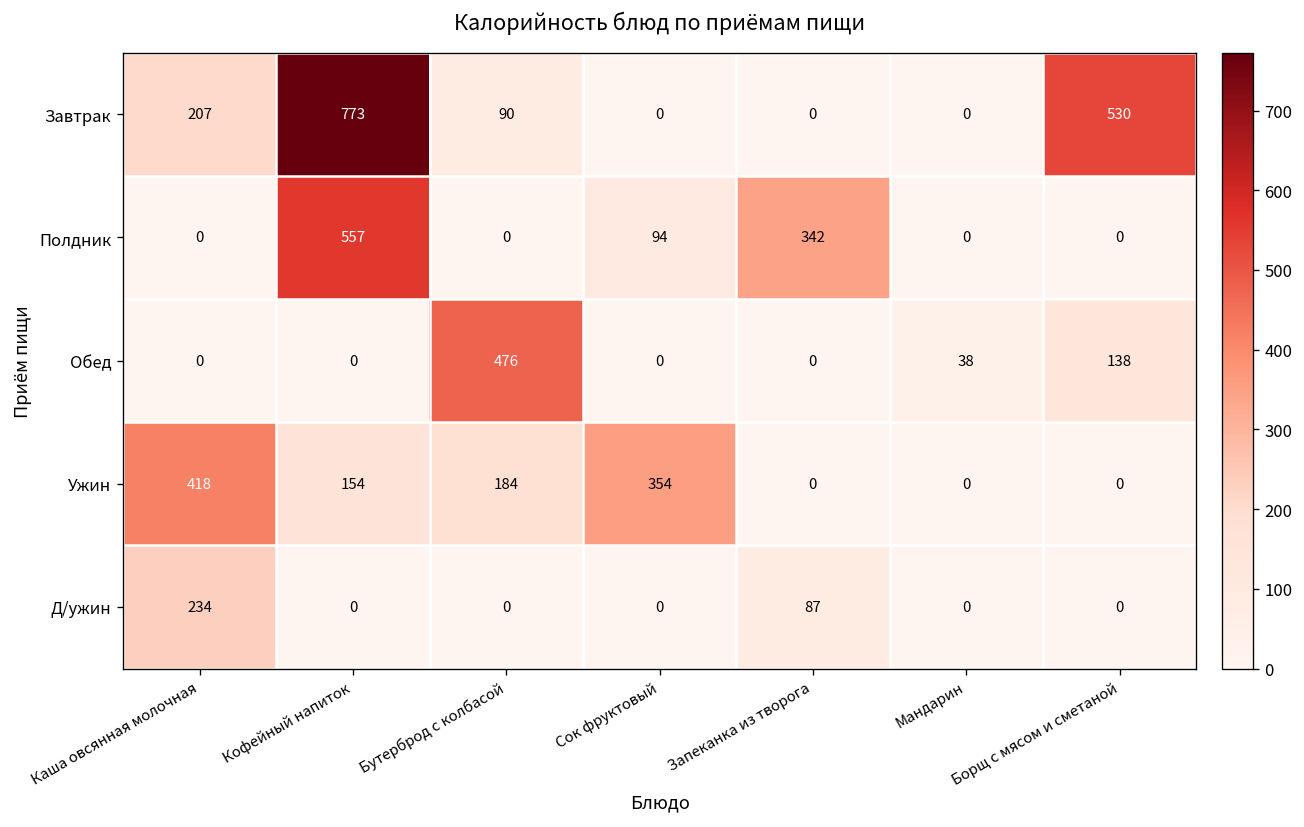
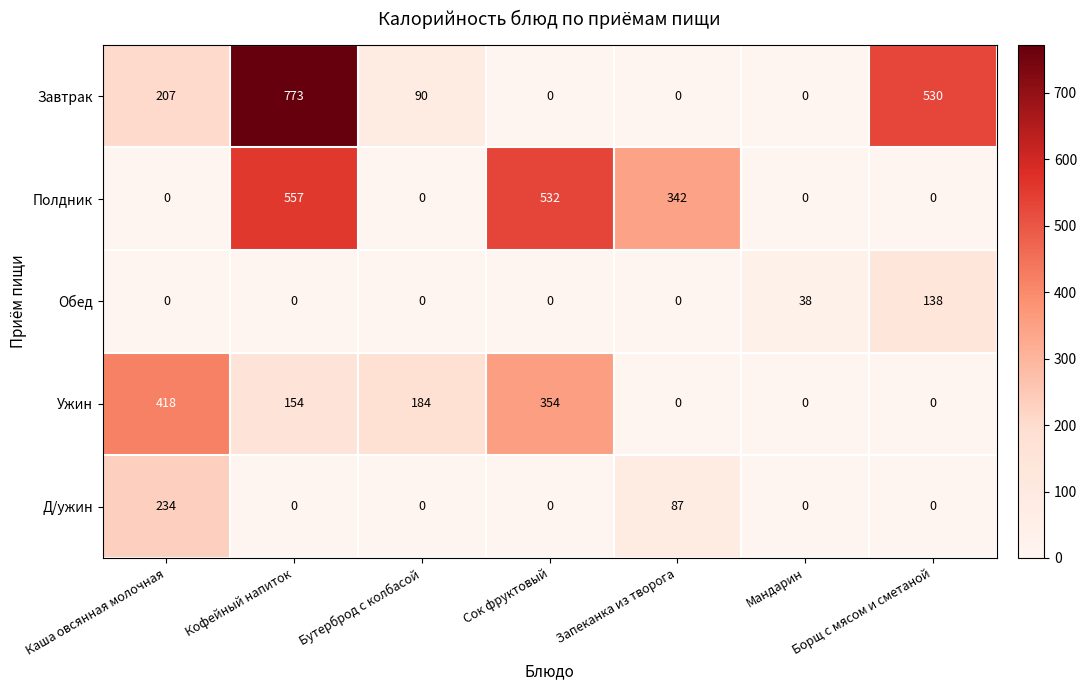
  {
    "Завтрак": {
      "Каша овсянная молочная": 207,
      "Кофейный напиток": 773,
      "Бутерброд с колбасой": 90,
      "Сок фруктовый": 0,
      "Запеканка из творога": 0,
      "Мандарин": 0,
      "Борщ с мясом и сметаной": 530
    },
    "Полдник": {
      "Каша овсянная молочная": 0,
      "Кофейный напиток": 557,
      "Бутерброд с колбасой": 0,
-     "Сок фруктовый": 94,
+     "Сок фруктовый": 532,
      "Запеканка из творога": 342,
      "Мандарин": 0,
      "Борщ с мясом и сметаной": 0
    },
    "Обед": {
      "Каша овсянная молочная": 0,
      "Кофейный напиток": 0,
-     "Бутерброд с колбасой": 476,
+     "Бутерброд с колбасой": 0,
      "Сок фруктовый": 0,
      "Запеканка из творога": 0,
      "Мандарин": 38,
      "Борщ с мясом и сметаной": 138
    },
    "Ужин": {
      "Каша овсянная молочная": 418,
      "Кофейный напиток": 154,
      "Бутерброд с колбасой": 184,
      "Сок фруктовый": 354,
      "Запеканка из творога": 0,
      "Мандарин": 0,
      "Борщ с мясом и сметаной": 0
    },
    "Д/ужин": {
      "Каша овсянная молочная": 234,
      "Кофейный напиток": 0,
      "Бутерброд с колбасой": 0,
      "Сок фруктовый": 0,
      "Запеканка из творога": 87,
      "Мандарин": 0,
      "Борщ с мясом и сметаной": 0
    }
  }
